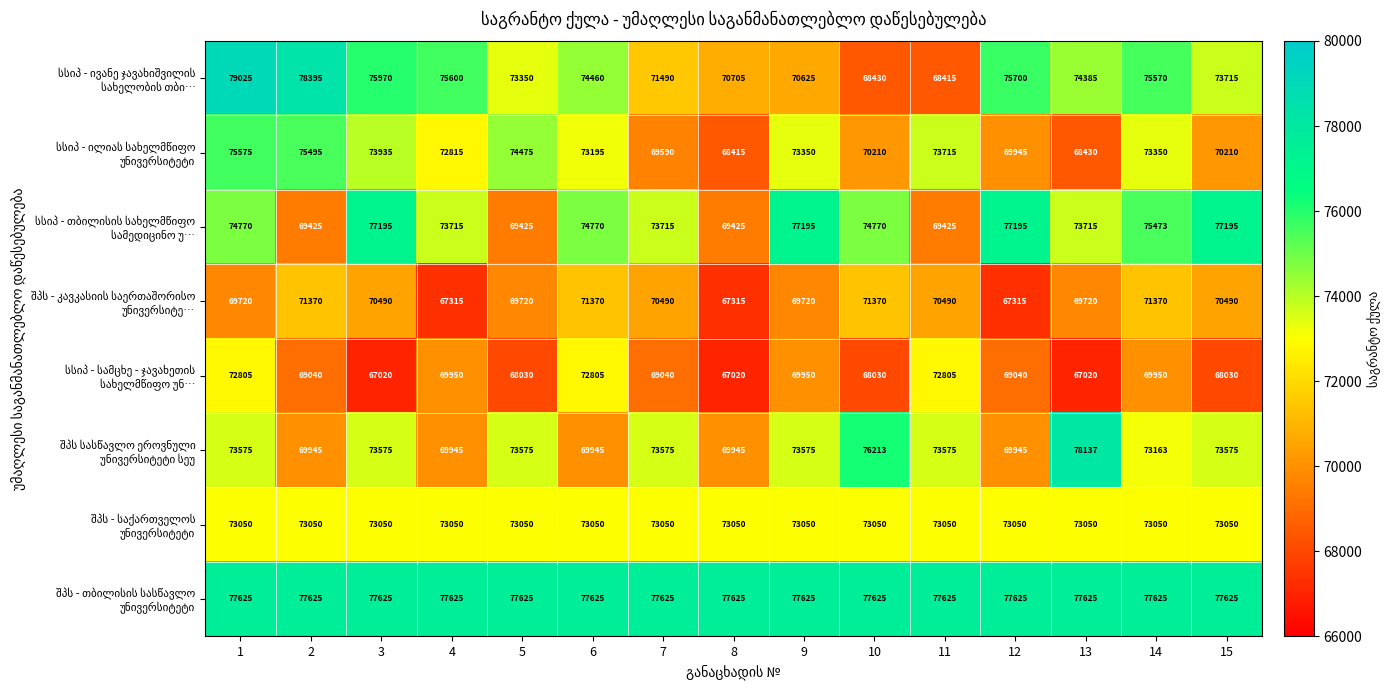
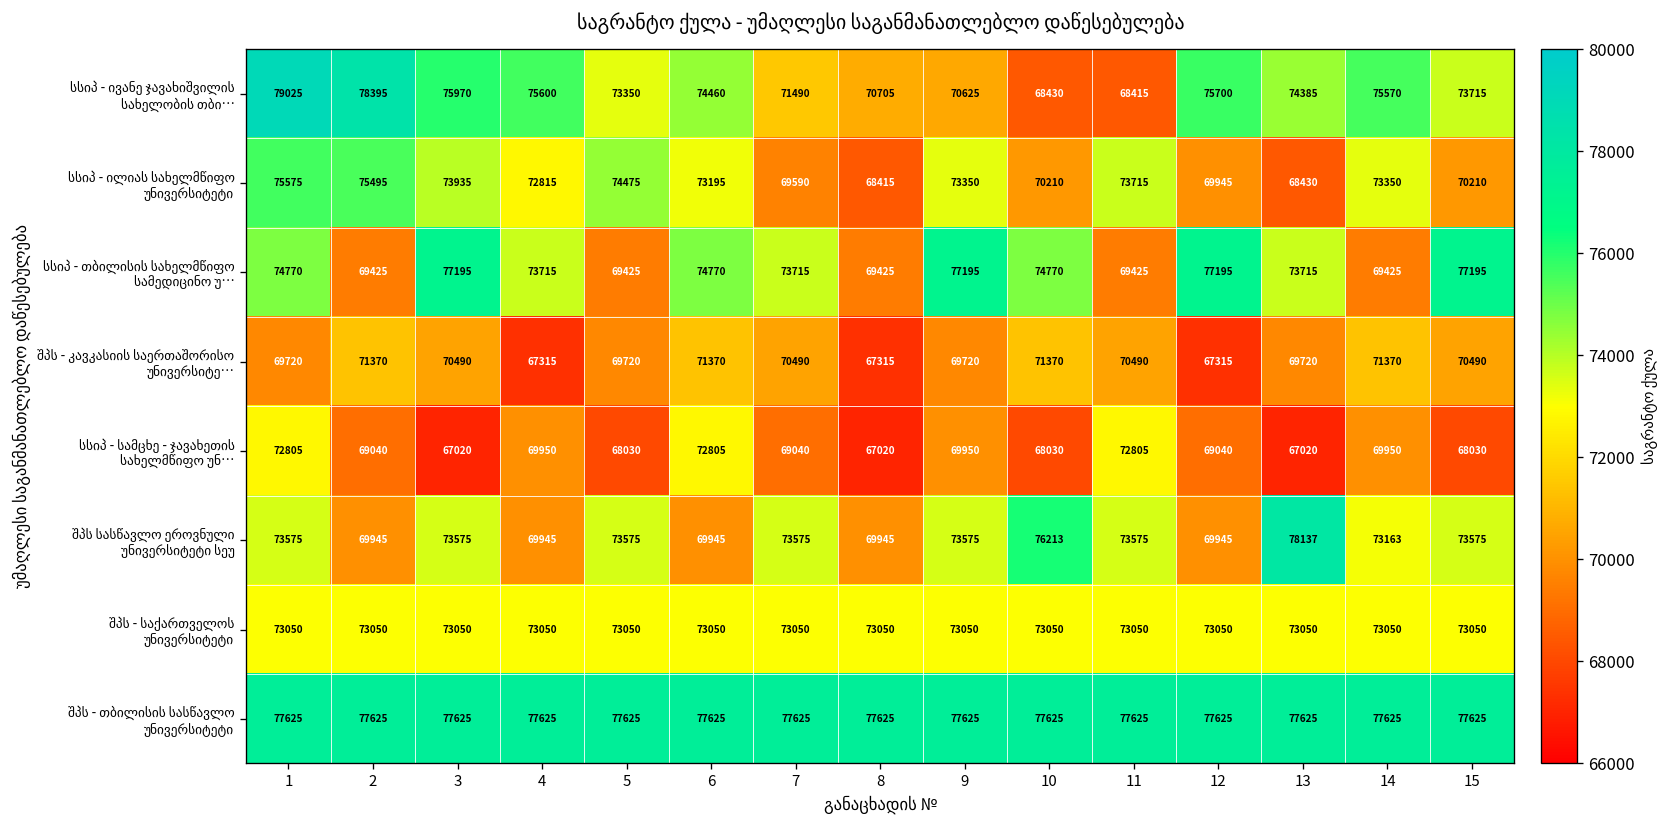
  {
    "სსიპ - ივანე ჯავახიშვილის სახელობის თბი…": {
      "1": 79025,
      "2": 78395,
      "3": 75970,
      "4": 75600,
      "5": 73350,
      "6": 74460,
      "7": 71490,
      "8": 70705,
      "9": 70625,
      "10": 68430,
      "11": 68415,
      "12": 75700,
      "13": 74385,
      "14": 75570,
      "15": 73715
    },
    "სსიპ - ილიას სახელმწიფო უნივერსიტეტი": {
      "1": 75575,
      "2": 75495,
      "3": 73935,
      "4": 72815,
      "5": 74475,
      "6": 73195,
      "7": 69590,
      "8": 68415,
      "9": 73350,
      "10": 70210,
      "11": 73715,
      "12": 69945,
      "13": 68430,
      "14": 73350,
      "15": 70210
    },
    "სსიპ - თბილისის სახელმწიფო სამედიცინო უ…": {
      "1": 74770,
      "2": 69425,
      "3": 77195,
      "4": 73715,
      "5": 69425,
      "6": 74770,
      "7": 73715,
      "8": 69425,
      "9": 77195,
      "10": 74770,
      "11": 69425,
      "12": 77195,
      "13": 73715,
-     "14": 75473,
+     "14": 69425,
      "15": 77195
    },
    "შპს - კავკასიის საერთაშორისო უნივერსიტე…": {
      "1": 69720,
      "2": 71370,
      "3": 70490,
      "4": 67315,
      "5": 69720,
      "6": 71370,
      "7": 70490,
      "8": 67315,
      "9": 69720,
      "10": 71370,
      "11": 70490,
      "12": 67315,
      "13": 69720,
      "14": 71370,
      "15": 70490
    },
    "სსიპ - სამცხე - ჯავახეთის სახელმწიფო უნ…": {
      "1": 72805,
      "2": 69040,
      "3": 67020,
      "4": 69950,
      "5": 68030,
      "6": 72805,
      "7": 69040,
      "8": 67020,
      "9": 69950,
      "10": 68030,
      "11": 72805,
      "12": 69040,
      "13": 67020,
      "14": 69950,
      "15": 68030
    },
    "შპს სასწავლო ეროვნული უნივერსიტეტი სეუ": {
      "1": 73575,
      "2": 69945,
      "3": 73575,
      "4": 69945,
      "5": 73575,
      "6": 69945,
      "7": 73575,
      "8": 69945,
      "9": 73575,
      "10": 76213,
      "11": 73575,
      "12": 69945,
      "13": 78137,
      "14": 73163,
      "15": 73575
    },
    "შპს - საქართველოს უნივერსიტეტი": {
      "1": 73050,
      "2": 73050,
      "3": 73050,
      "4": 73050,
      "5": 73050,
      "6": 73050,
      "7": 73050,
      "8": 73050,
      "9": 73050,
      "10": 73050,
      "11": 73050,
      "12": 73050,
      "13": 73050,
      "14": 73050,
      "15": 73050
    },
    "შპს - თბილისის სასწავლო უნივერსიტეტი": {
      "1": 77625,
      "2": 77625,
      "3": 77625,
      "4": 77625,
      "5": 77625,
      "6": 77625,
      "7": 77625,
      "8": 77625,
      "9": 77625,
      "10": 77625,
      "11": 77625,
      "12": 77625,
      "13": 77625,
      "14": 77625,
      "15": 77625
    }
  }
